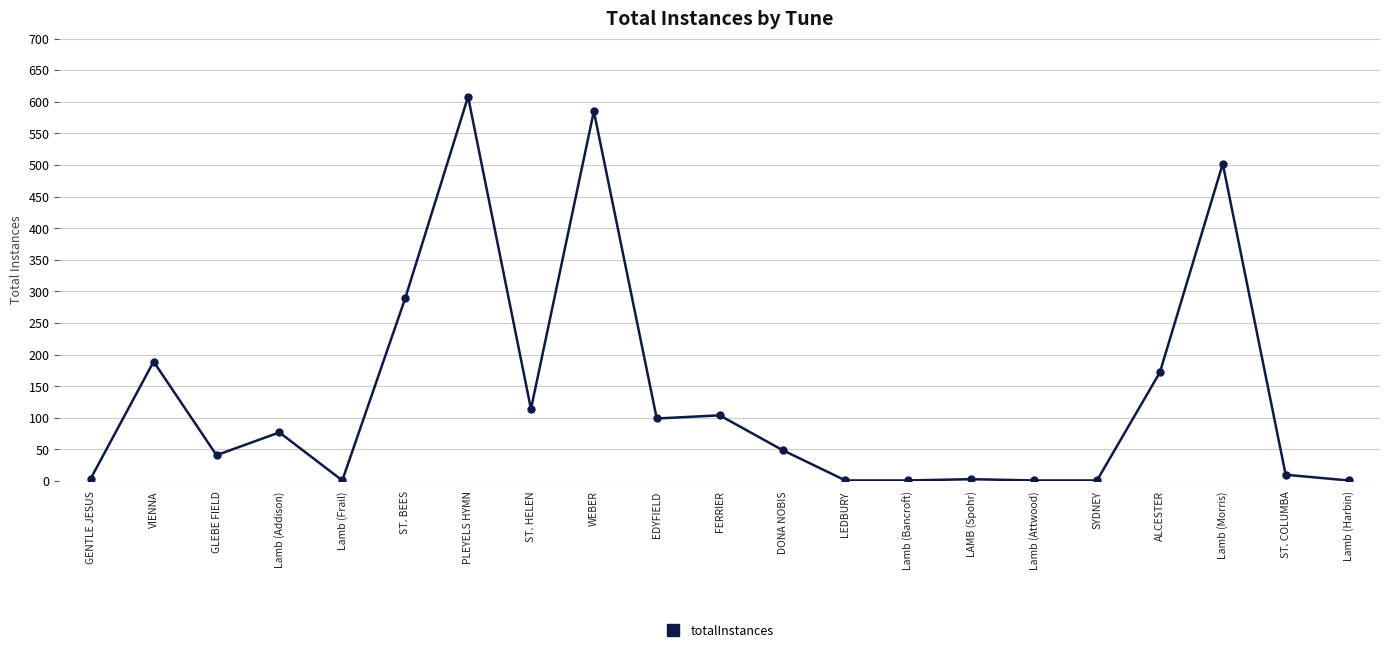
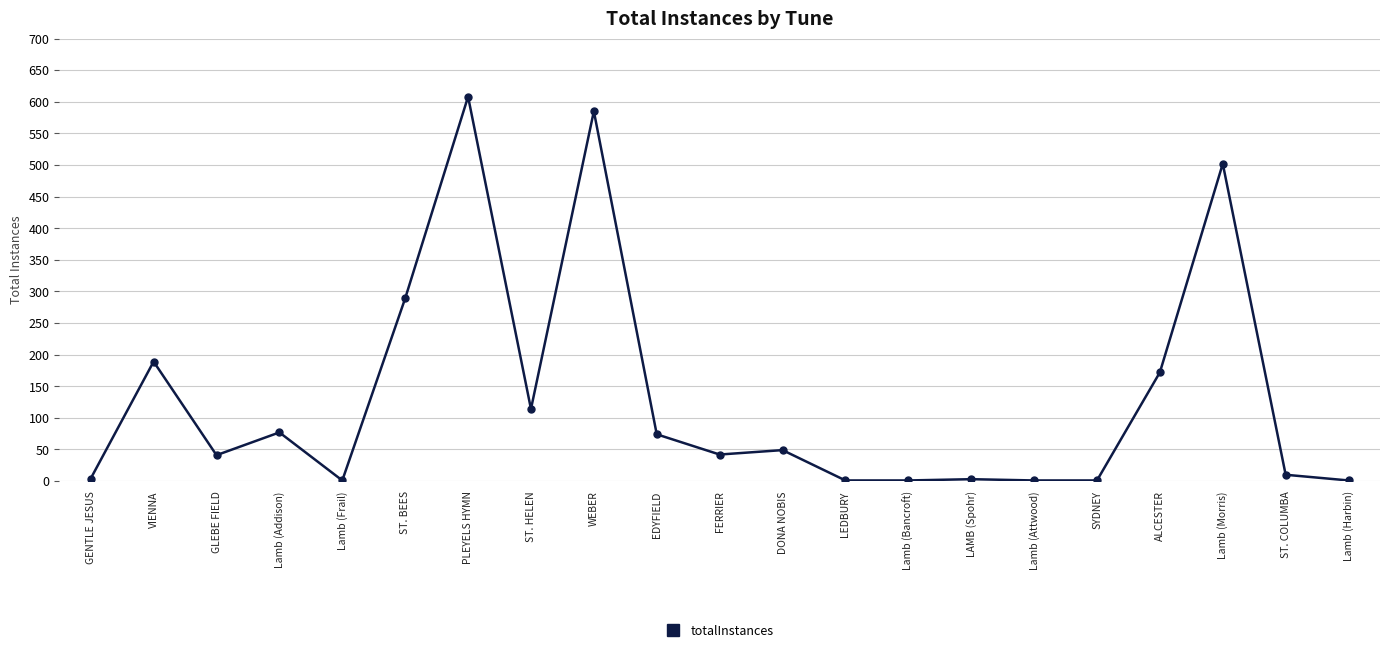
  {
    "GENTLE JESUS": 0,
    "VIENNA": 190,
    "GLEBE FIELD": 40,
    "Lamb (Addison)": 80,
    "Lamb (Frail)": 0,
    "ST. BEES": 290,
    "PLEYELS HYMN": 610,
    "ST. HELEN": 110,
    "WEBER": 590,
-   "EDYFIELD": 100,
-   "FERRIER": 100,
+   "EDYFIELD": 70,
+   "FERRIER": 40,
    "DONA NOBIS": 50,
    "LEDBURY": 0,
    "Lamb (Bancroft)": 0,
    "LAMB (Spohr)": 0,
    "Lamb (Attwood)": 0,
    "SYDNEY": 0,
    "ALCESTER": 170,
    "Lamb (Morris)": 500,
    "ST. COLUMBA": 10,
    "Lamb (Harbin)": 0
  }
